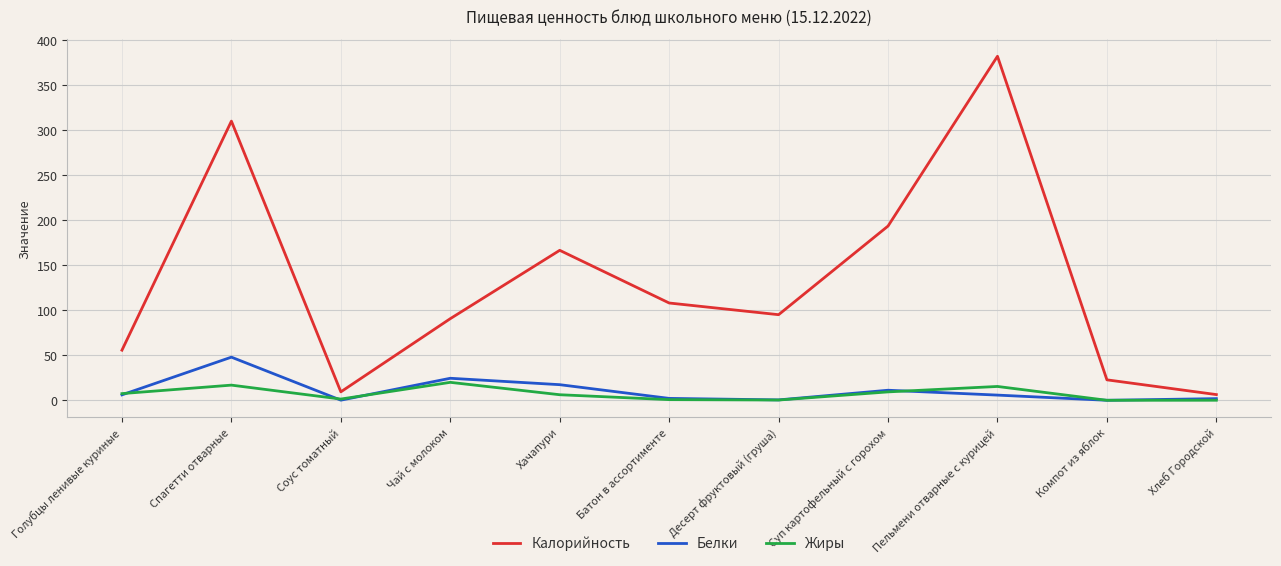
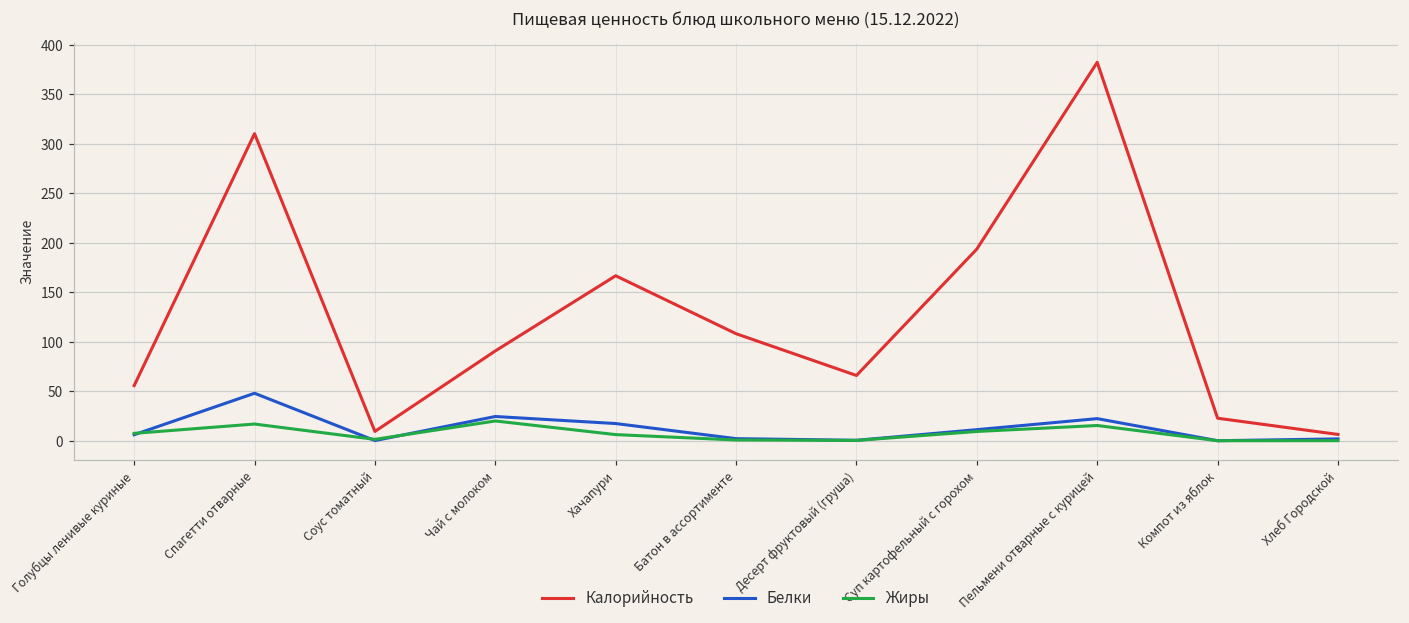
  {
    "Калорийность": {
      "Голубцы ленивые куриные": 60,
      "Спагетти отварные": 310,
      "Соус томатный": 10,
      "Чай с молоком": 90,
      "Хачапури": 170,
      "Батон в ассортименте": 110,
-     "Десерт фруктовый (груша)": 100,
+     "Десерт фруктовый (груша)": 70,
      "Суп картофельный с горохом": 190,
      "Пельмени отварные с курицей": 380,
      "Компот из яблок": 20,
      "Хлеб Городской": 10
    },
    "Белки": {
      "Спагетти отварные": 50,
      "Чай с молоком": 20,
      "Хачапури": 20,
-     "Пельмени отварные с курицей": 10
+     "Пельмени отварные с курицей": 20
    },
    "Жиры": {
      "Спагетти отварные": 20,
      "Чай с молоком": 20,
      "Хачапури": 10,
      "Пельмени отварные с курицей": 20
    }
  }
